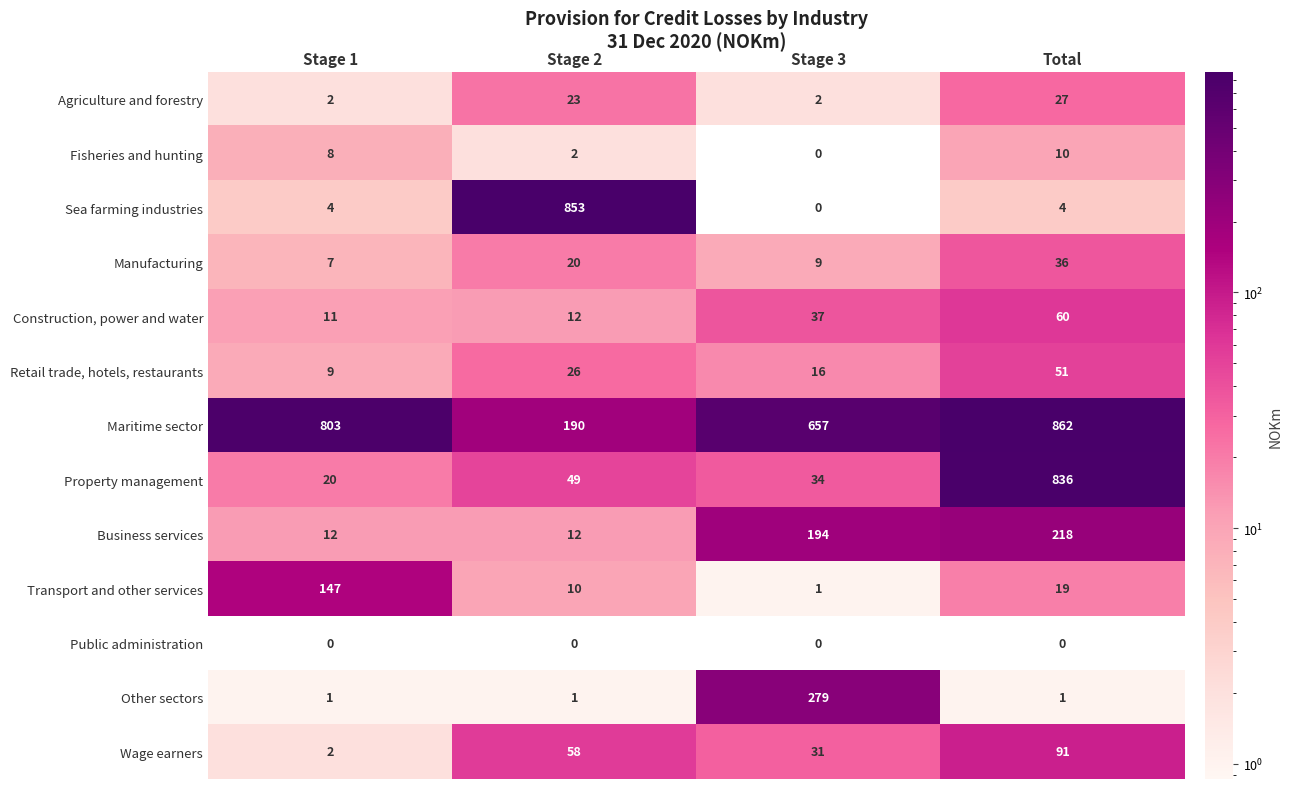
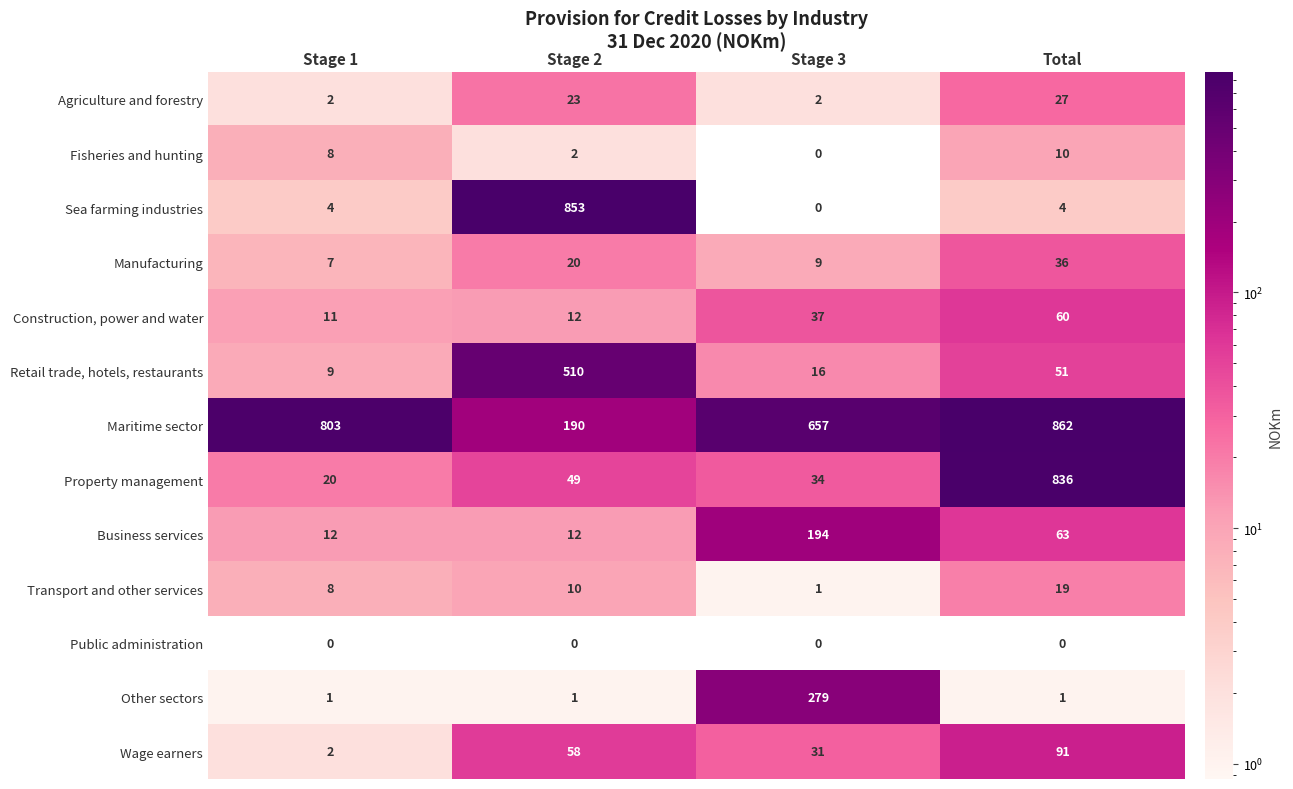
  {
    "Agriculture and forestry": {
      "Stage 1": 2,
      "Stage 2": 23,
      "Stage 3": 2,
      "Total": 27
    },
    "Fisheries and hunting": {
      "Stage 1": 8,
      "Stage 2": 2,
      "Stage 3": 0,
      "Total": 10
    },
    "Sea farming industries": {
      "Stage 1": 4,
      "Stage 2": 853,
      "Stage 3": 0,
      "Total": 4
    },
    "Manufacturing": {
      "Stage 1": 7,
      "Stage 2": 20,
      "Stage 3": 9,
      "Total": 36
    },
    "Construction, power and water": {
      "Stage 1": 11,
      "Stage 2": 12,
      "Stage 3": 37,
      "Total": 60
    },
    "Retail trade, hotels, restaurants": {
      "Stage 1": 9,
-     "Stage 2": 26,
+     "Stage 2": 510,
      "Stage 3": 16,
      "Total": 51
    },
    "Maritime sector": {
      "Stage 1": 803,
      "Stage 2": 190,
      "Stage 3": 657,
      "Total": 862
    },
    "Property management": {
      "Stage 1": 20,
      "Stage 2": 49,
      "Stage 3": 34,
      "Total": 836
    },
    "Business services": {
      "Stage 1": 12,
      "Stage 2": 12,
      "Stage 3": 194,
-     "Total": 218
+     "Total": 63
    },
    "Transport and other services": {
-     "Stage 1": 147,
+     "Stage 1": 8,
      "Stage 2": 10,
      "Stage 3": 1,
      "Total": 19
    },
    "Public administration": {
      "Stage 1": 0,
      "Stage 2": 0,
      "Stage 3": 0,
      "Total": 0
    },
    "Other sectors": {
      "Stage 1": 1,
      "Stage 2": 1,
      "Stage 3": 279,
      "Total": 1
    },
    "Wage earners": {
      "Stage 1": 2,
      "Stage 2": 58,
      "Stage 3": 31,
      "Total": 91
    }
  }
